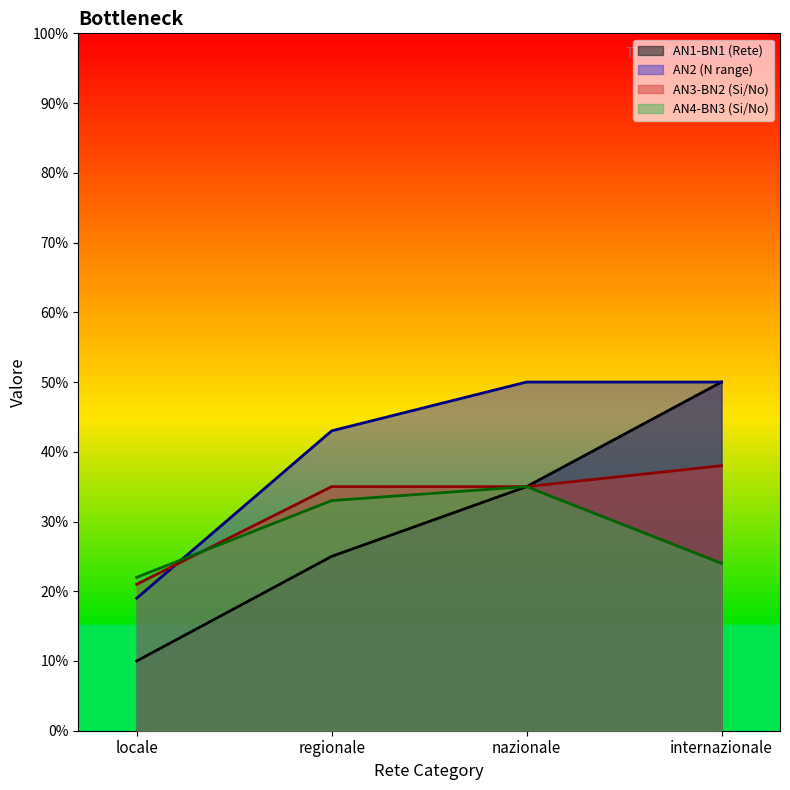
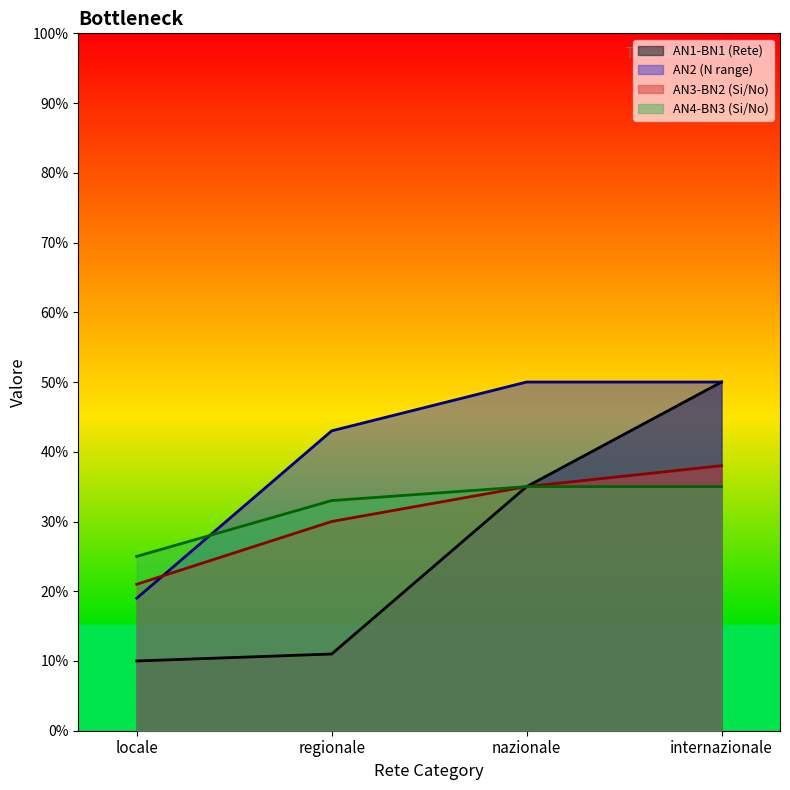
  {
    "AN1-BN1 (Rete)": {
      "locale": "10%",
-     "regionale": "25%"
+     "regionale": "11%"
    },
    "AN2 (N range)": {
      "locale": "19%",
      "regionale": "43%",
      "nazionale": "50%"
    },
    "AN3-BN2 (Si/No)": {
      "locale": "21%",
-     "regionale": "35%",
+     "regionale": "30%",
      "internazionale": "38%"
    },
    "AN4-BN3 (Si/No)": {
-     "locale": "22%",
+     "locale": "25%",
      "regionale": "33%",
-     "internazionale": "24%"
+     "internazionale": "35%"
    }
  }
